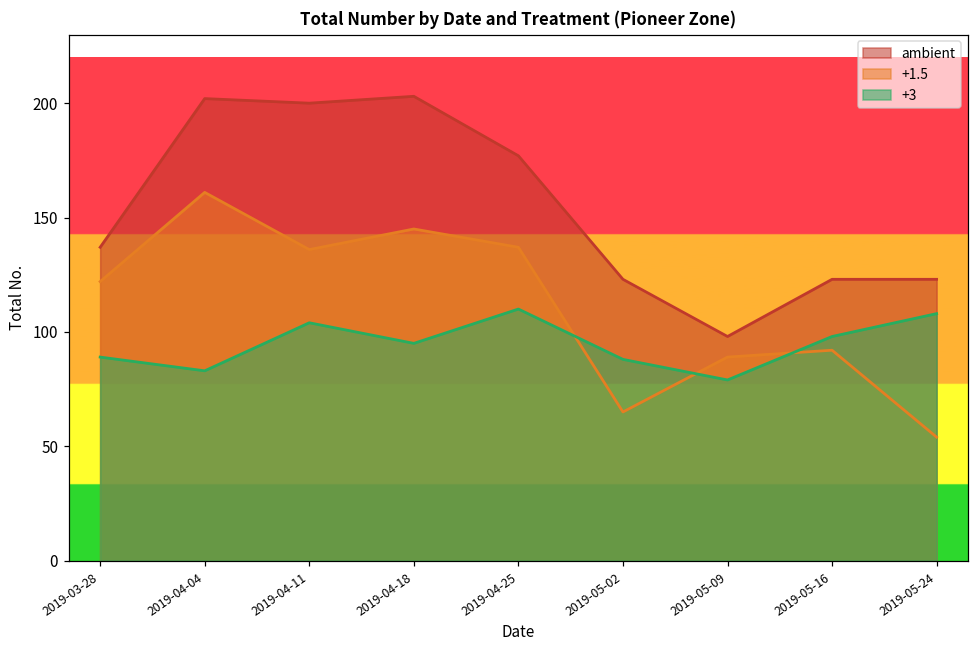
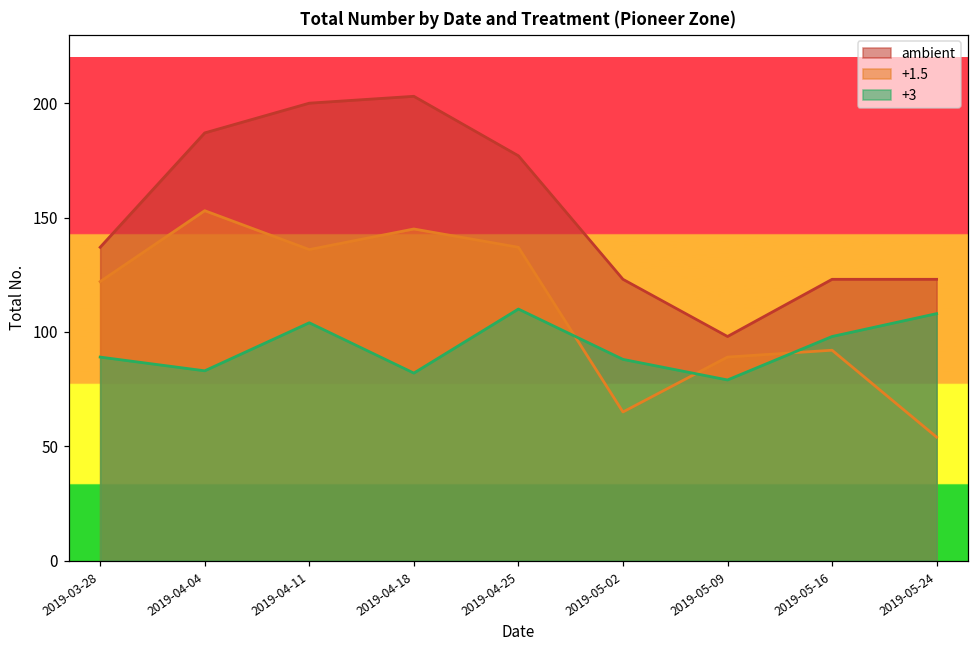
  {
    "ambient": {
      "2019-03-28": 137,
-     "2019-04-04": 202,
+     "2019-04-04": 187,
      "2019-04-11": 200,
      "2019-04-18": 203,
      "2019-04-25": 177,
      "2019-05-02": 123,
      "2019-05-09": 98,
      "2019-05-16": 123,
      "2019-05-24": 123
    },
    "+1.5": {
      "2019-03-28": 122,
-     "2019-04-04": 161,
+     "2019-04-04": 153,
      "2019-04-11": 136,
      "2019-04-18": 145,
      "2019-04-25": 137,
      "2019-05-02": 65,
      "2019-05-09": 89,
      "2019-05-16": 92,
      "2019-05-24": 54
    },
    "+3": {
      "2019-03-28": 89,
      "2019-04-04": 83,
      "2019-04-11": 104,
-     "2019-04-18": 95,
+     "2019-04-18": 82,
      "2019-04-25": 110,
      "2019-05-02": 88,
      "2019-05-09": 79,
      "2019-05-16": 98,
      "2019-05-24": 108
    }
  }
